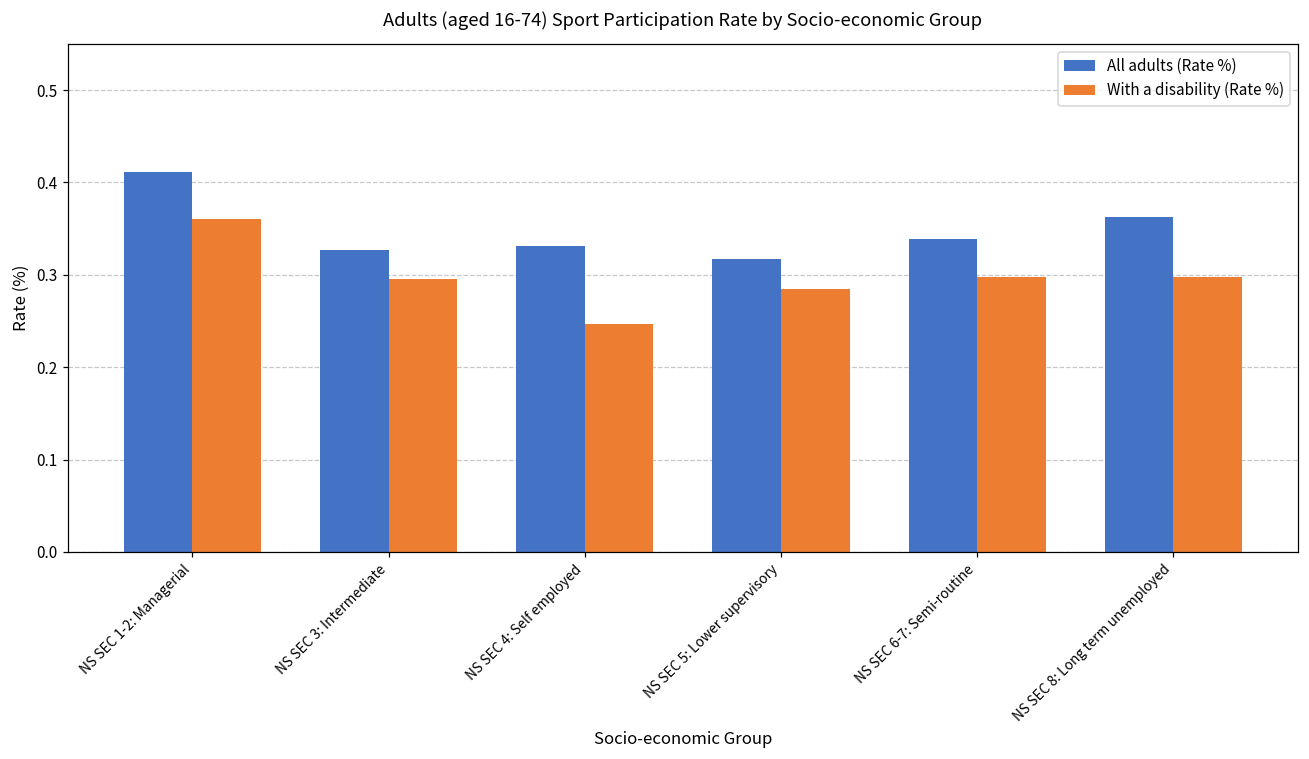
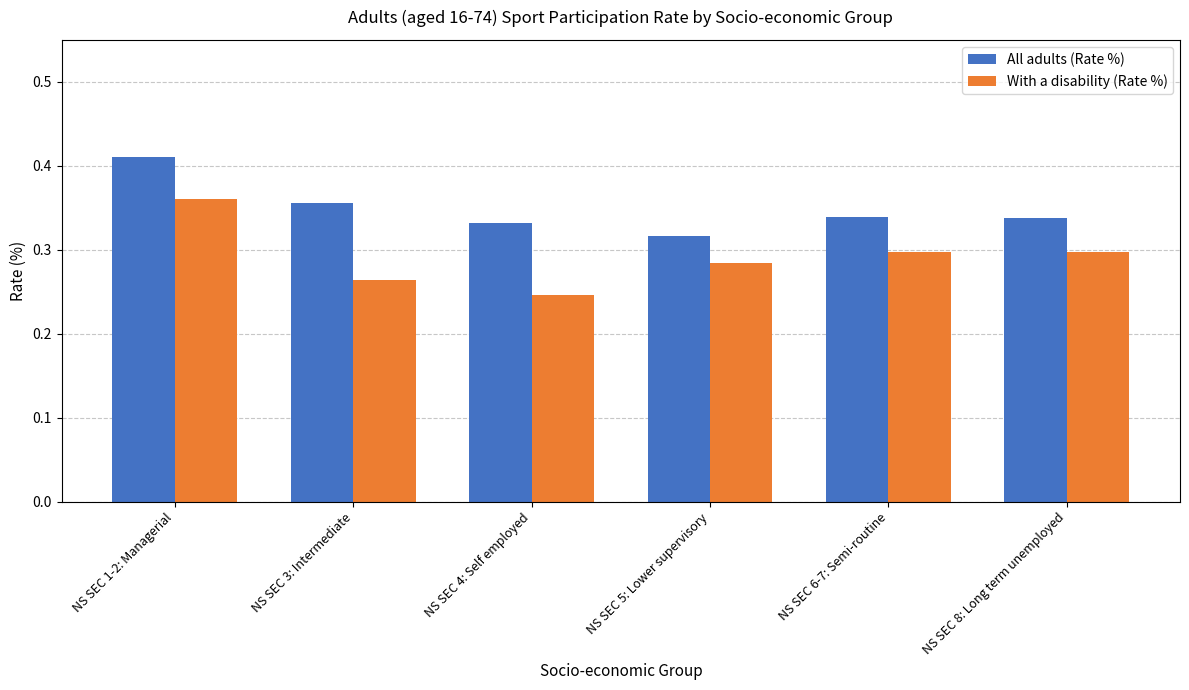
  {
    "All adults (Rate %)": {
      "NS SEC 1-2: Managerial": 0.41,
-     "NS SEC 3: Intermediate": 0.33,
+     "NS SEC 3: Intermediate": 0.36,
      "NS SEC 4: Self employed": 0.33,
      "NS SEC 5: Lower supervisory": 0.32,
      "NS SEC 6-7: Semi-routine": 0.34,
-     "NS SEC 8: Long term unemployed": 0.36
+     "NS SEC 8: Long term unemployed": 0.34
    },
    "With a disability (Rate %)": {
      "NS SEC 1-2: Managerial": 0.36,
-     "NS SEC 3: Intermediate": 0.30,
+     "NS SEC 3: Intermediate": 0.26,
      "NS SEC 4: Self employed": 0.25,
      "NS SEC 5: Lower supervisory": 0.28,
      "NS SEC 6-7: Semi-routine": 0.30,
      "NS SEC 8: Long term unemployed": 0.30
    }
  }
